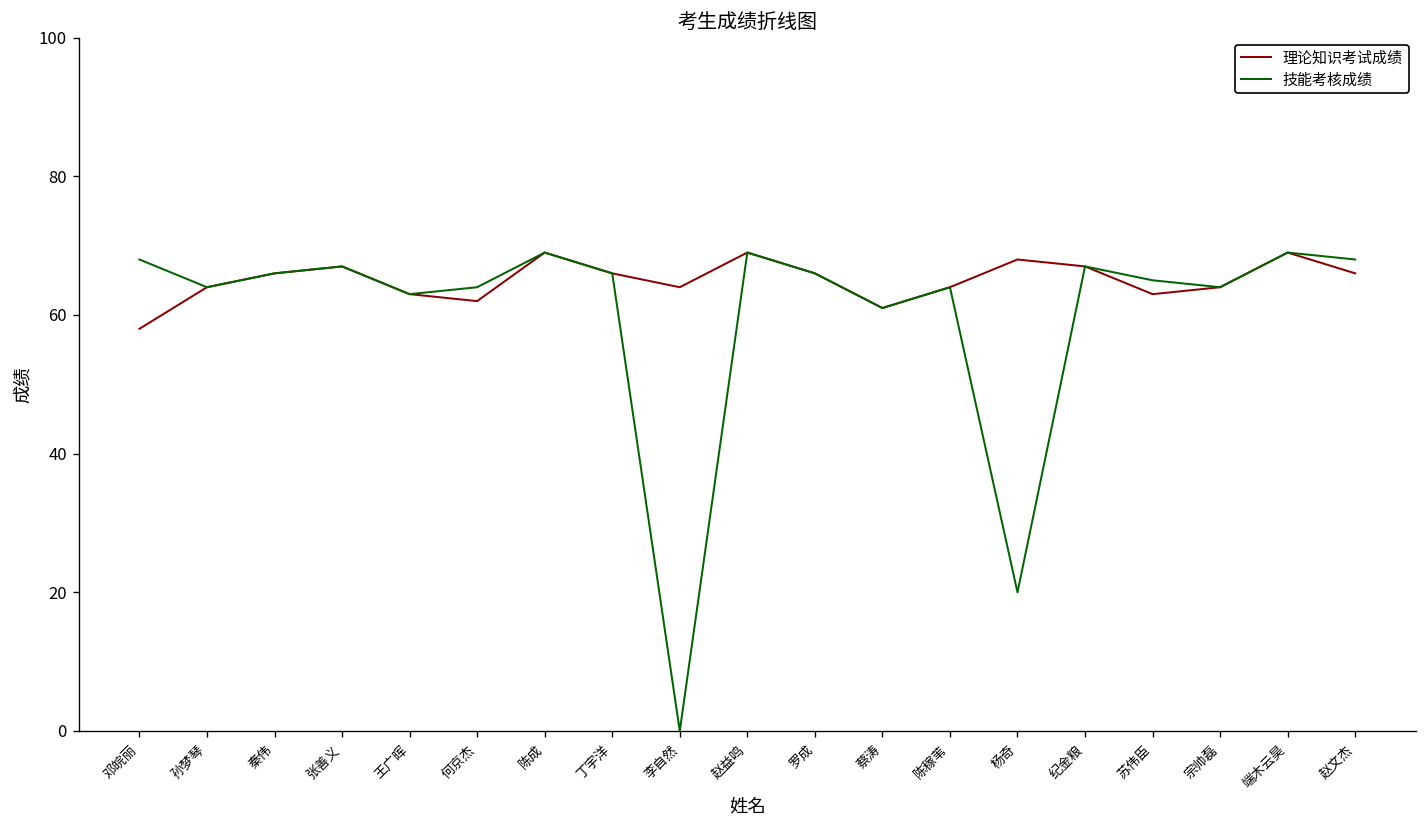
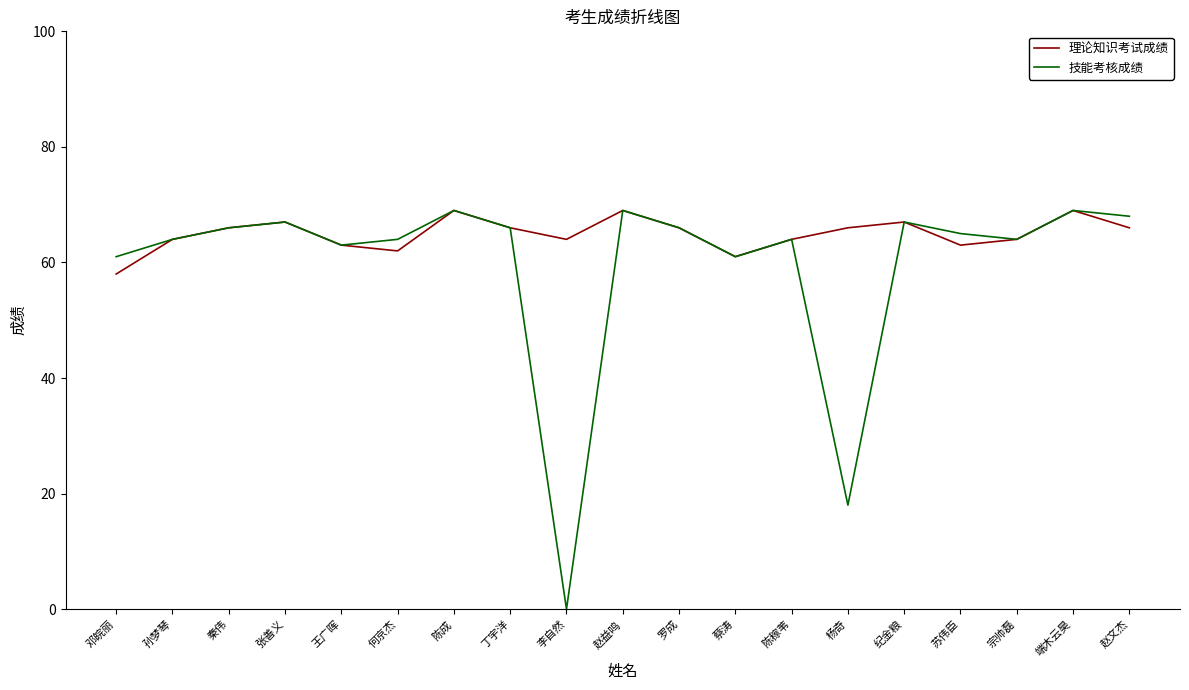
  {
    "理论知识考试成绩": {
      "邓皖丽": 58,
      "何京杰": 62,
      "李自然": 64,
-     "杨奇": 68,
+     "杨奇": 66,
      "苏伟臣": 63,
      "赵文杰": 66
    },
    "技能考核成绩": {
-     "邓皖丽": 68,
+     "邓皖丽": 61,
      "何京杰": 64,
      "李自然": 0,
-     "杨奇": 20,
+     "杨奇": 18,
      "苏伟臣": 65,
      "赵文杰": 68
    }
  }
